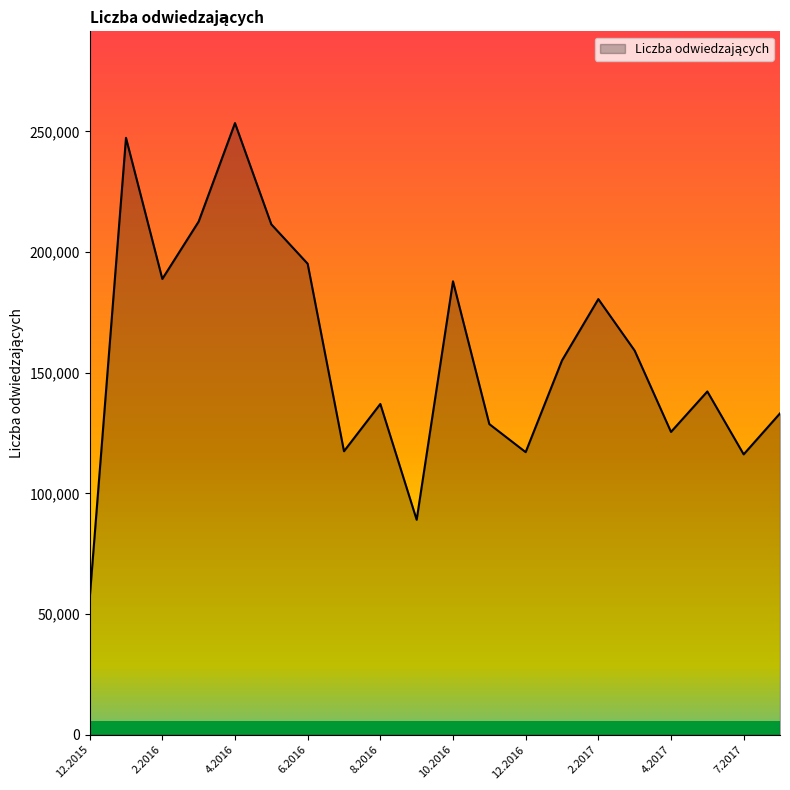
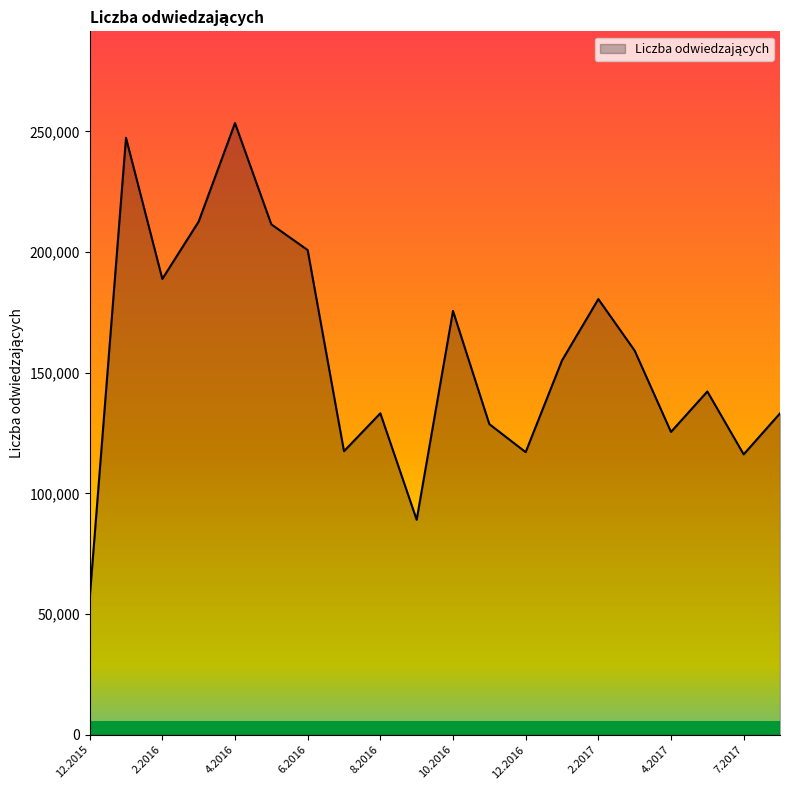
  {
    "12.2015": "56,000",
    "2.2016": "189,000",
    "4.2016": "253,000",
-   "6.2016": "195,000",
-   "8.2016": "137,000",
-   "10.2016": "188,000",
+   "6.2016": "201,000",
+   "8.2016": "133,000",
+   "10.2016": "176,000",
    "12.2016": "117,000",
    "2.2017": "180,000",
    "4.2017": "125,000",
    "7.2017": "116,000"
  }
